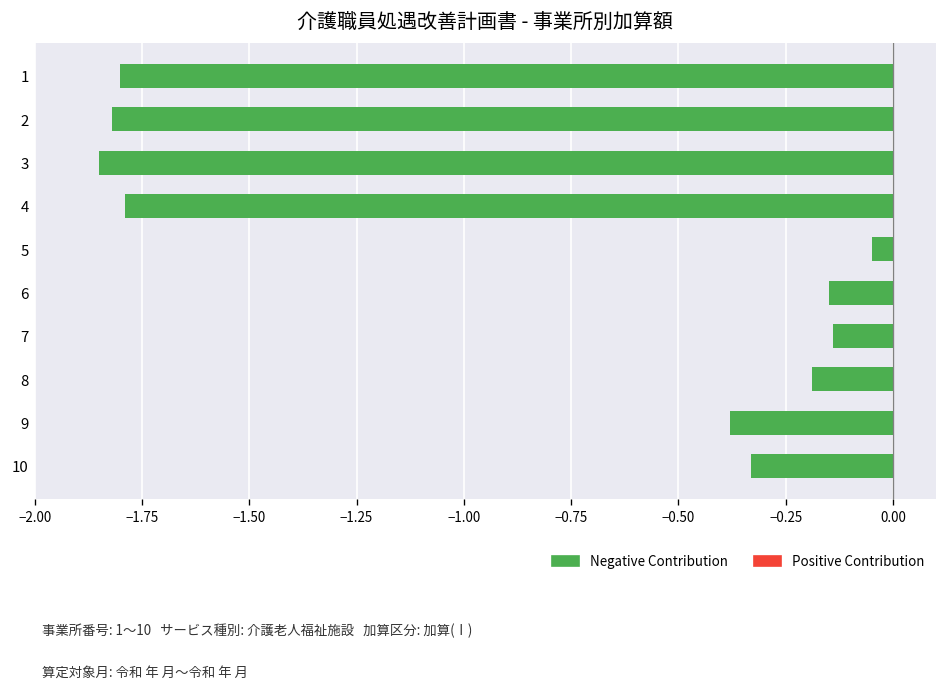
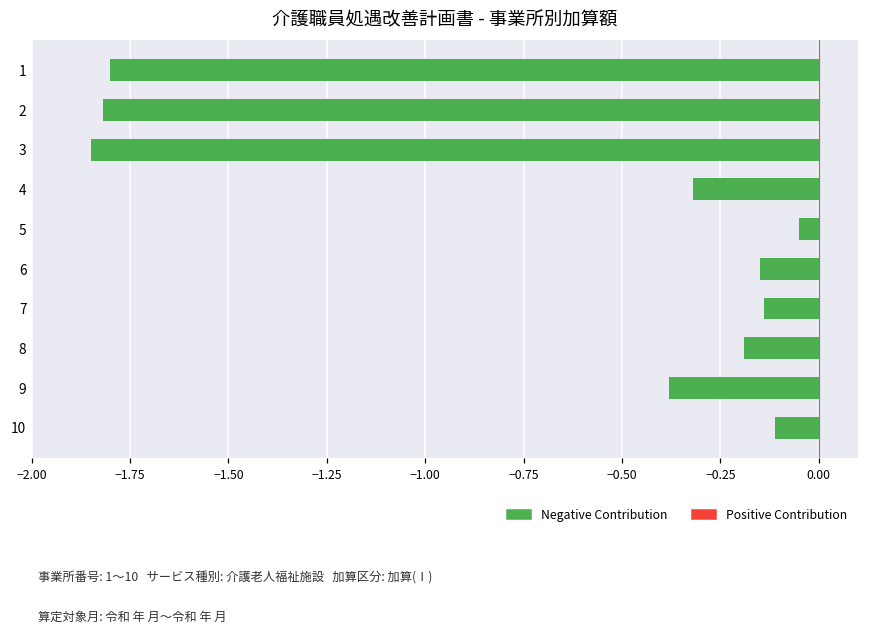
  {
    "1": -1.80,
    "2": -1.82,
    "3": -1.85,
-   "4": -1.79,
+   "4": -0.32,
    "5": -0.05,
    "6": -0.15,
    "7": -0.14,
    "8": -0.19,
    "9": -0.38,
-   "10": -0.33
+   "10": -0.11
  }
